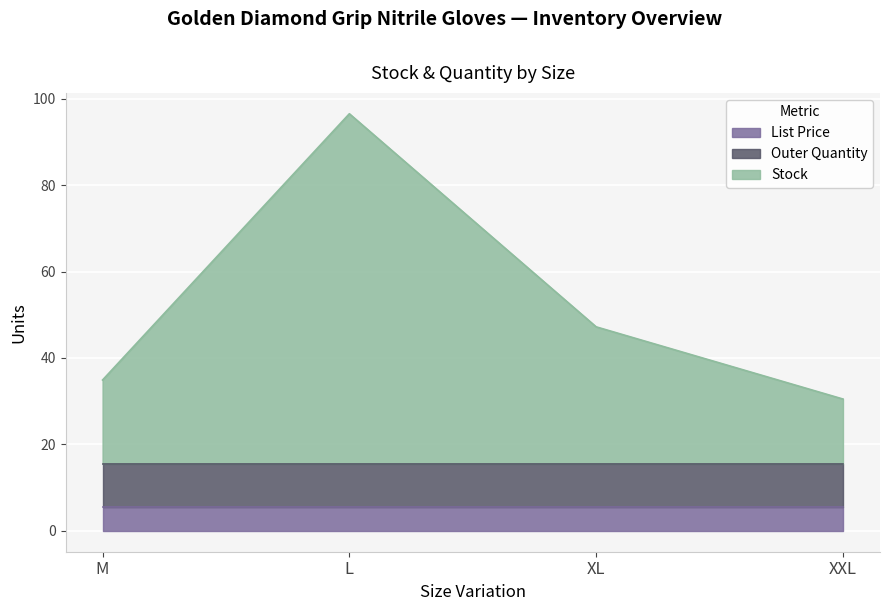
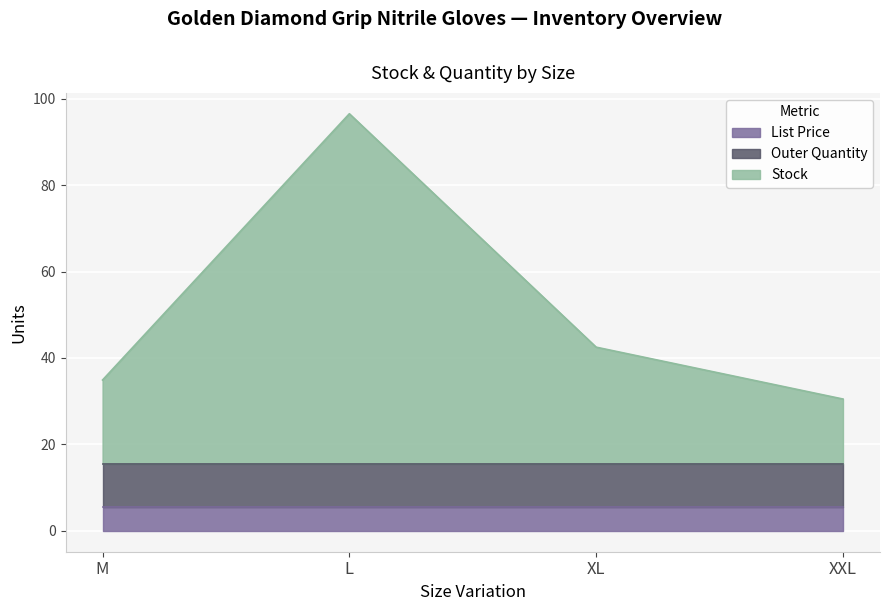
  {
    "List Price": {
      "M": 6,
      "L": 6,
      "XL": 6,
      "XXL": 6
    },
    "Outer Quantity": {
      "M": 16,
      "L": 16,
      "XL": 16,
      "XXL": 16
    },
    "Stock": {
      "M": 35,
      "L": 97,
-     "XL": 47,
+     "XL": 43,
      "XXL": 31
    }
  }
